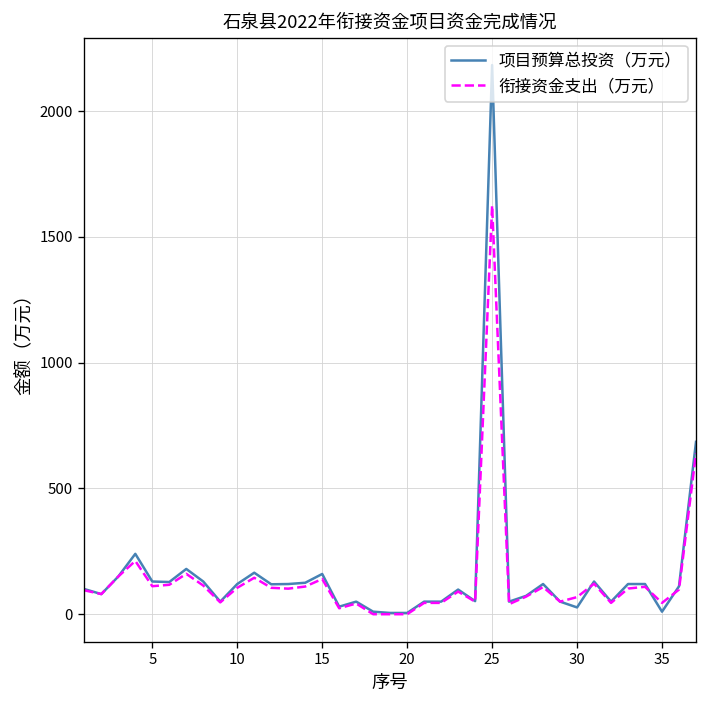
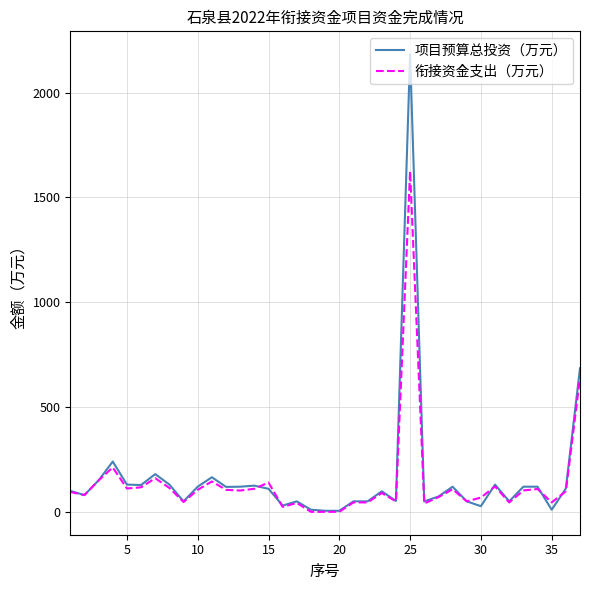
  {
    "项目预算总投资（万元）": {
      "5": 130,
      "10": 120,
-     "15": 160,
+     "15": 110,
      "30": 30,
      "35": 10
    },
    "衔接资金支出（万元）": {
      "5": 110,
      "10": 110,
      "15": 140,
      "25": 1630,
      "30": 70,
      "35": 50
    }
  }
